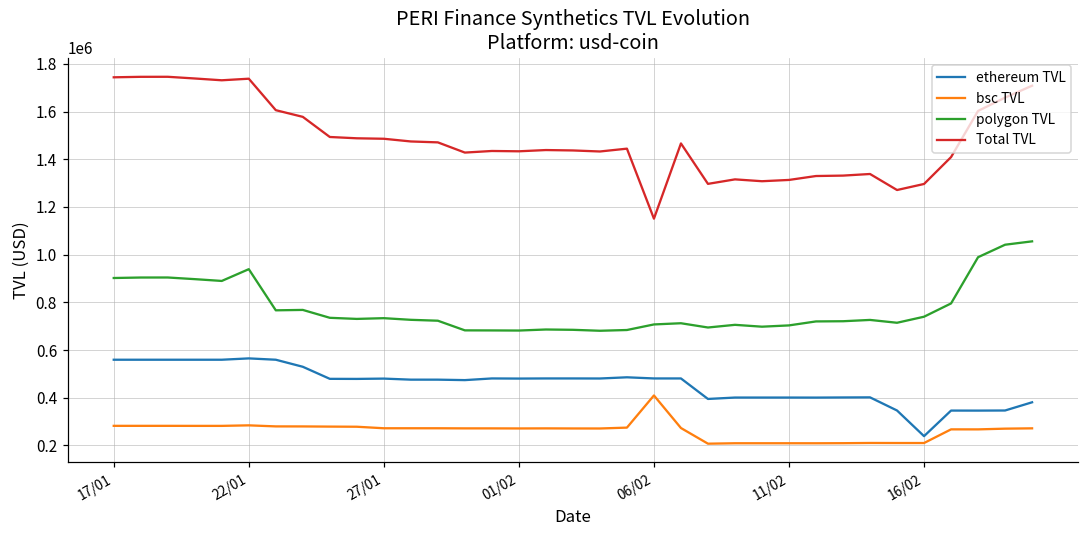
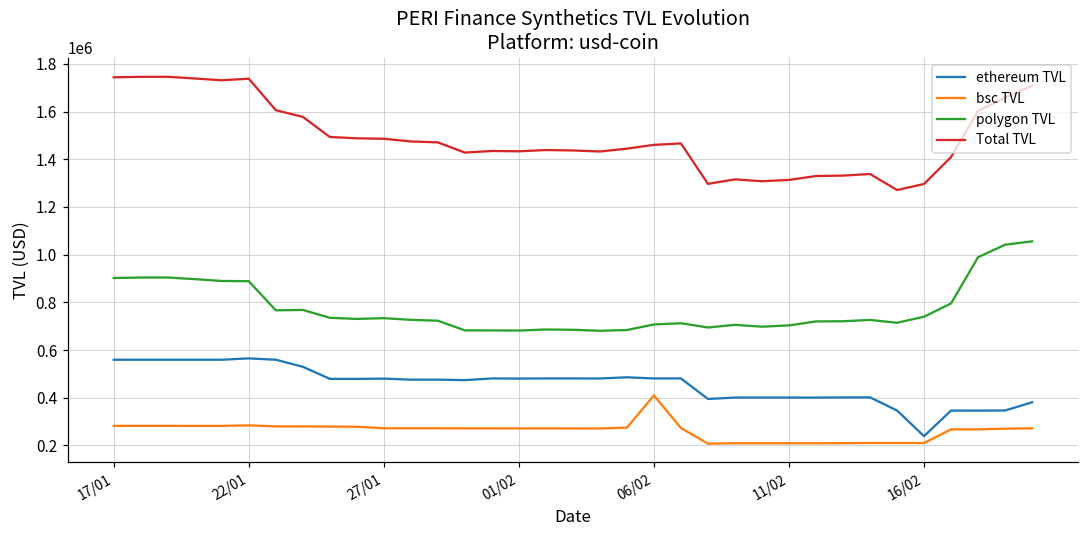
  {
    "ethereum TVL": {
      "17/01": 560000,
      "22/01": 570000,
      "27/01": 480000,
      "01/02": 480000,
      "06/02": 480000,
      "11/02": 400000,
      "16/02": 240000
    },
    "bsc TVL": {
      "17/01": 280000,
      "22/01": 280000,
      "27/01": 270000,
      "01/02": 270000,
      "06/02": 410000,
      "11/02": 210000,
      "16/02": 210000
    },
    "polygon TVL": {
      "17/01": 900000,
-     "22/01": 940000,
+     "22/01": 890000,
      "27/01": 730000,
      "01/02": 680000,
      "06/02": 710000,
      "11/02": 700000,
      "16/02": 740000
    },
    "Total TVL": {
      "17/01": 1740000,
      "22/01": 1740000,
      "27/01": 1490000,
      "01/02": 1430000,
-     "06/02": 1150000,
+     "06/02": 1460000,
      "11/02": 1310000,
      "16/02": 1300000
    }
  }
